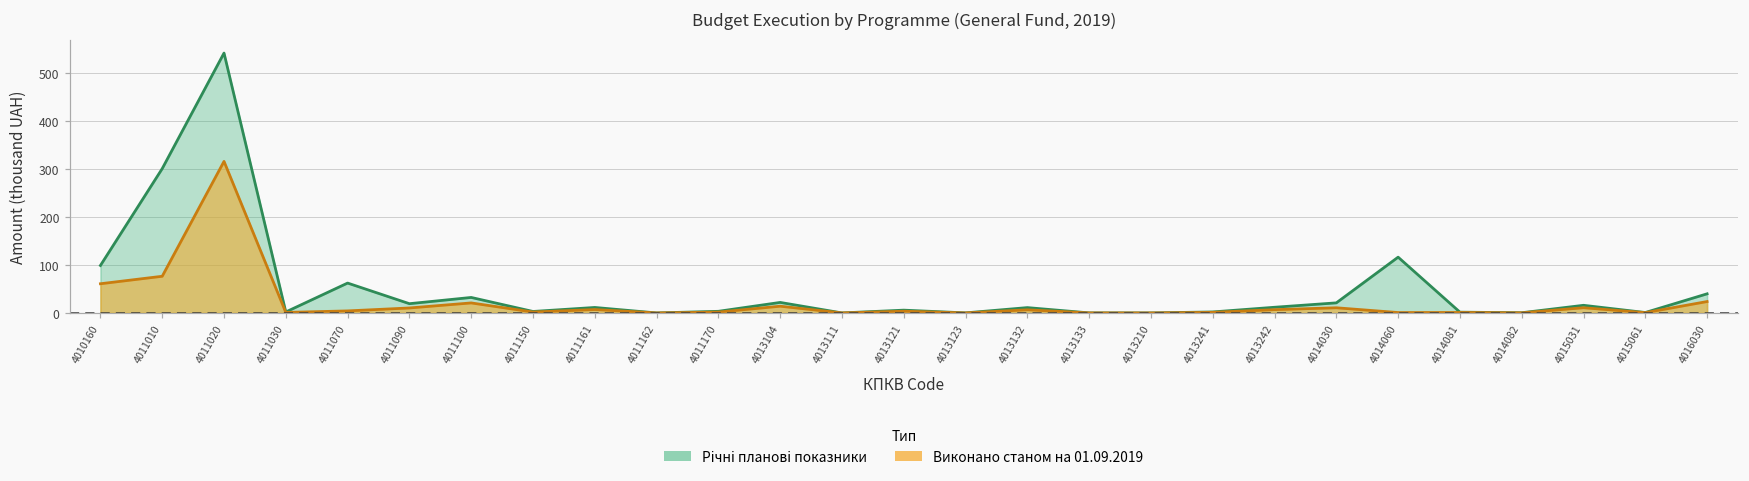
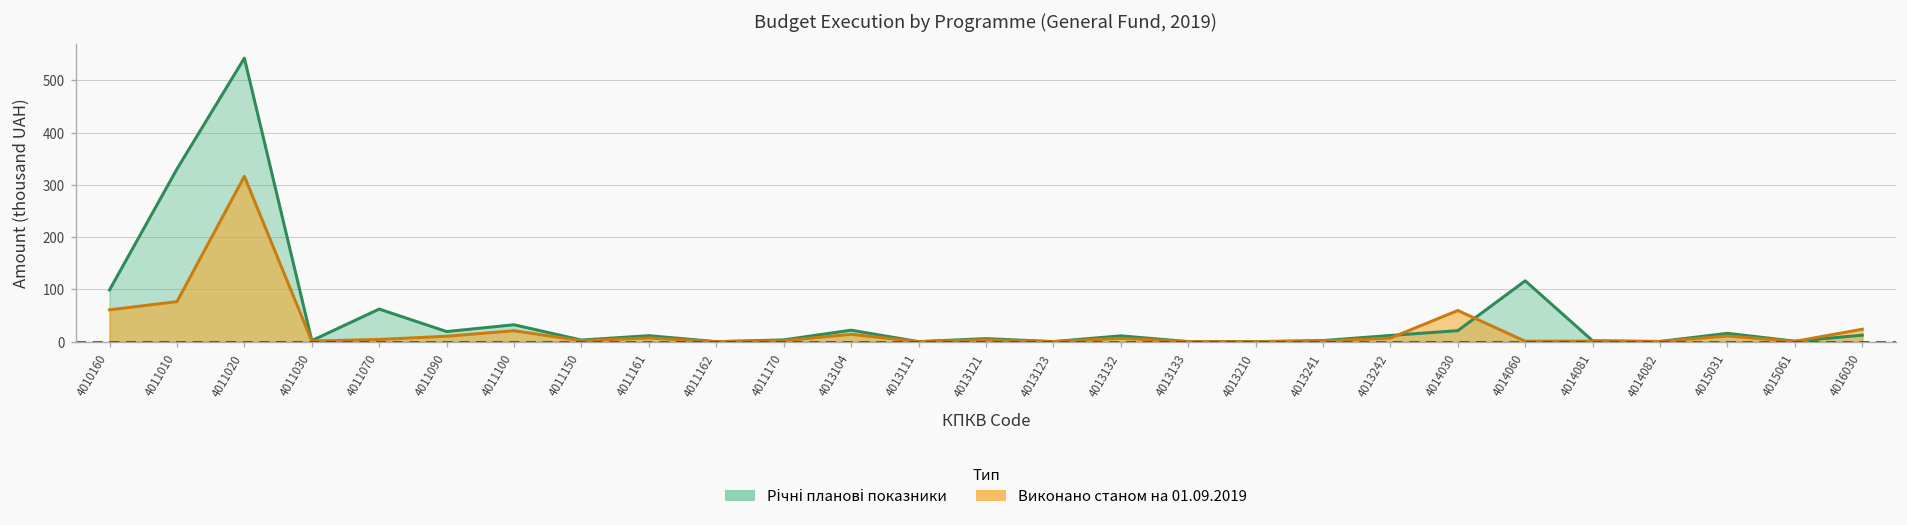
  {
    "Річні планові показники": {
      "4010160": 100,
-     "4011010": 300,
+     "4011010": 330,
      "4011020": 540,
      "4011070": 60,
      "4011090": 20,
      "4011100": 30,
      "4013104": 20,
      "4014030": 20,
      "4014060": 120,
-     "4016030": 40
+     "4016030": 10
    },
    "Виконано станом на 01.09.2019": {
      "4010160": 60,
      "4011010": 80,
      "4011020": 320,
      "4011070": 0,
      "4011090": 10,
      "4011100": 20,
      "4013104": 10,
-     "4014030": 10,
+     "4014030": 60,
      "4014060": 0,
      "4016030": 20
    }
  }
